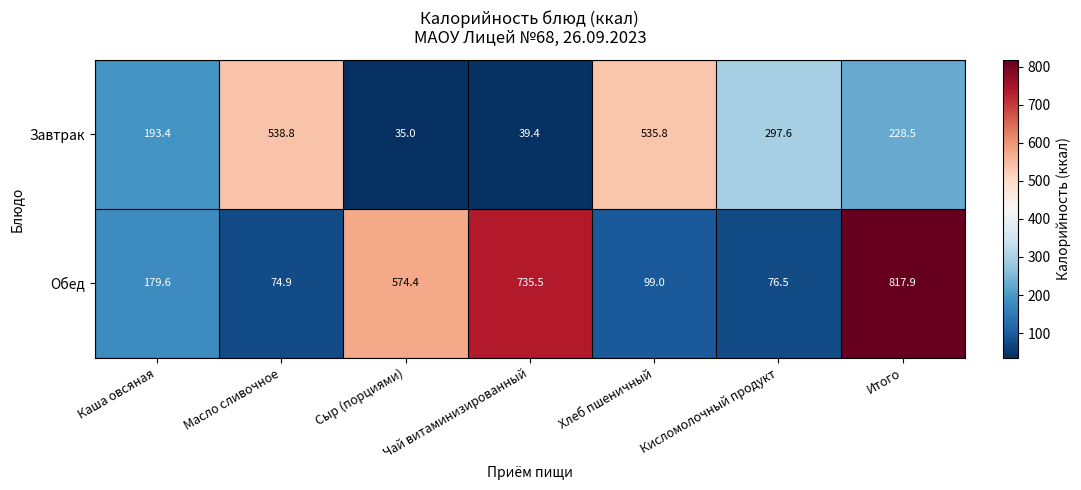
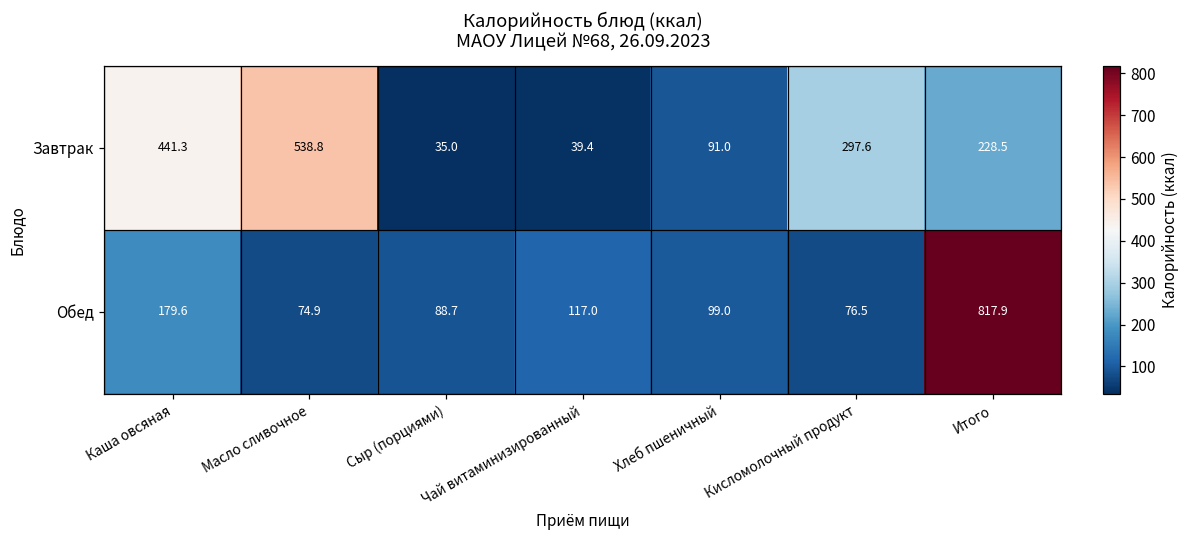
  {
    "Завтрак": {
-     "Каша овсяная": 193.4,
+     "Каша овсяная": 441.3,
      "Масло сливочное": 538.8,
      "Сыр (порциями)": 35.0,
      "Чай витаминизированный": 39.4,
-     "Хлеб пшеничный": 535.8,
+     "Хлеб пшеничный": 91.0,
      "Кисломолочный продукт": 297.6,
      "Итого": 228.5
    },
    "Обед": {
      "Каша овсяная": 179.6,
      "Масло сливочное": 74.9,
-     "Сыр (порциями)": 574.4,
-     "Чай витаминизированный": 735.5,
+     "Сыр (порциями)": 88.7,
+     "Чай витаминизированный": 117.0,
      "Хлеб пшеничный": 99.0,
      "Кисломолочный продукт": 76.5,
      "Итого": 817.9
    }
  }
